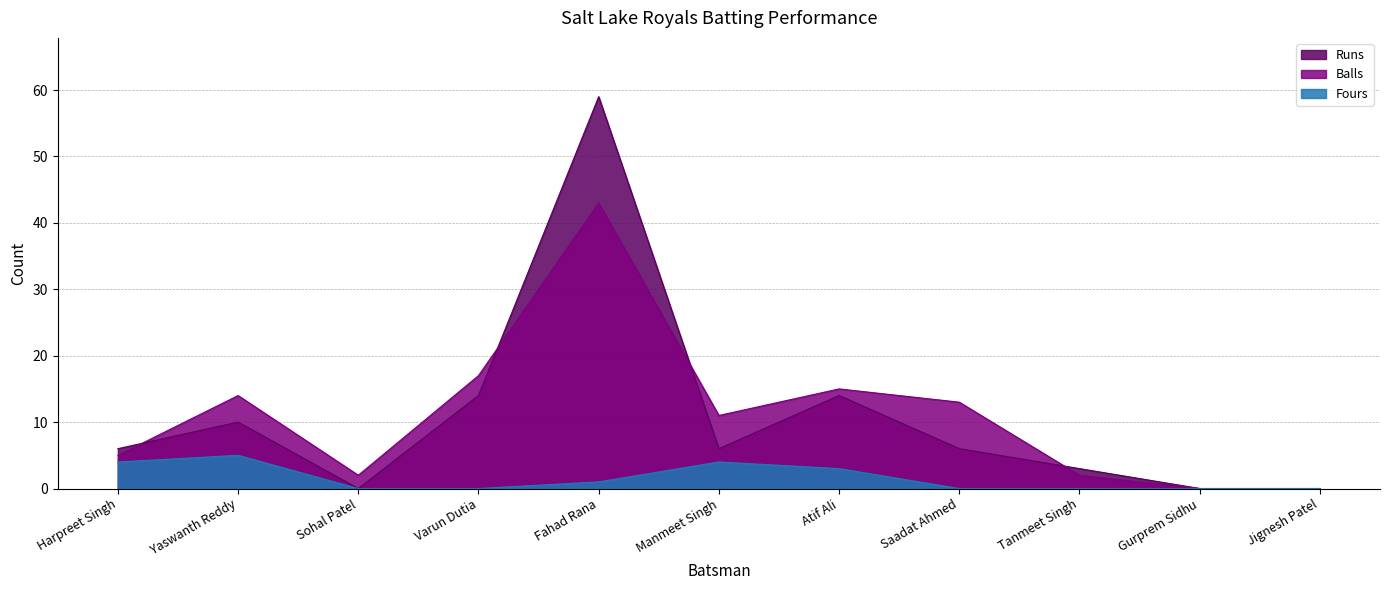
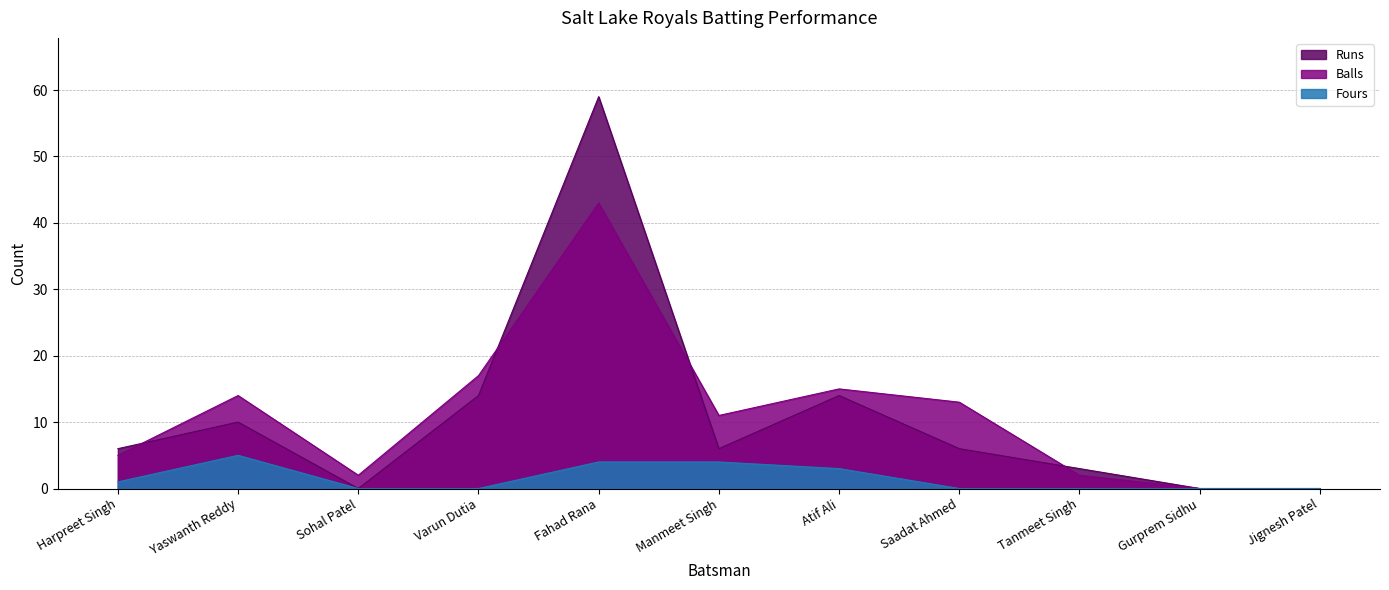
  {
    "Fours": {
-     "Harpreet Singh": 4,
+     "Harpreet Singh": 1,
      "Yaswanth Reddy": 5,
      "Varun Dutia": 0,
-     "Fahad Rana": 1,
+     "Fahad Rana": 4,
      "Manmeet Singh": 4,
      "Atif Ali": 3,
      "Saadat Ahmed": 0,
      "Tanmeet Singh": 0
    }
  }
